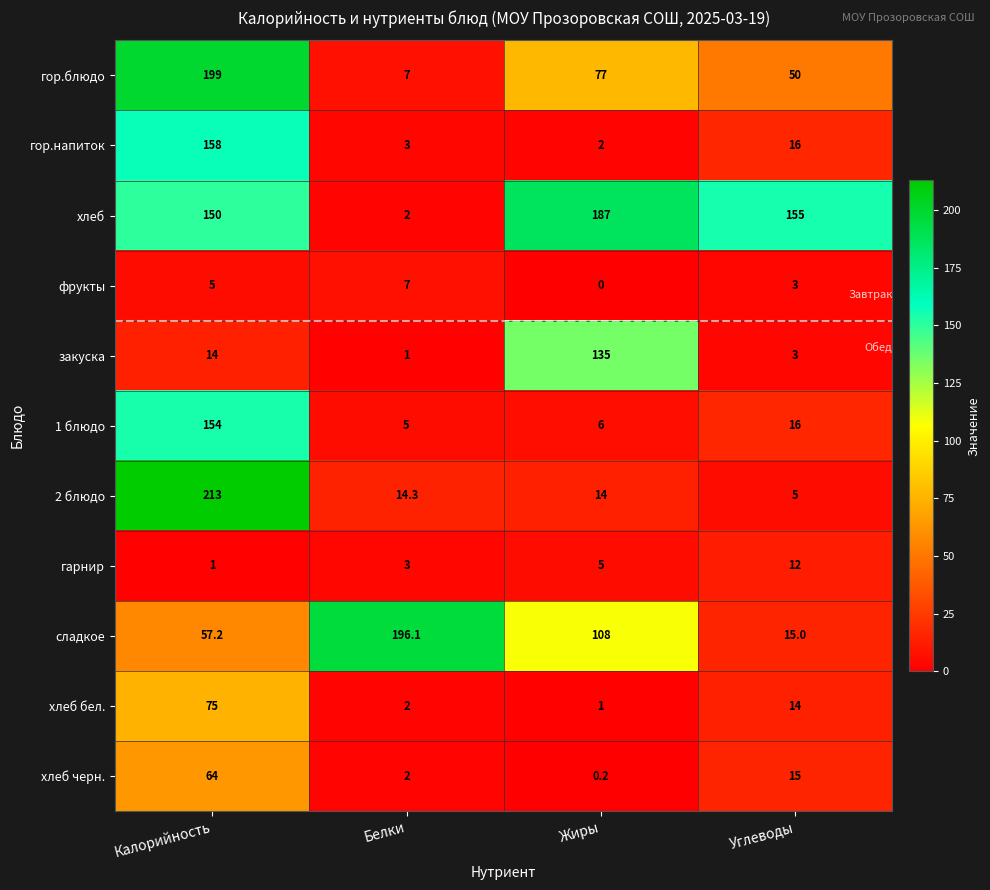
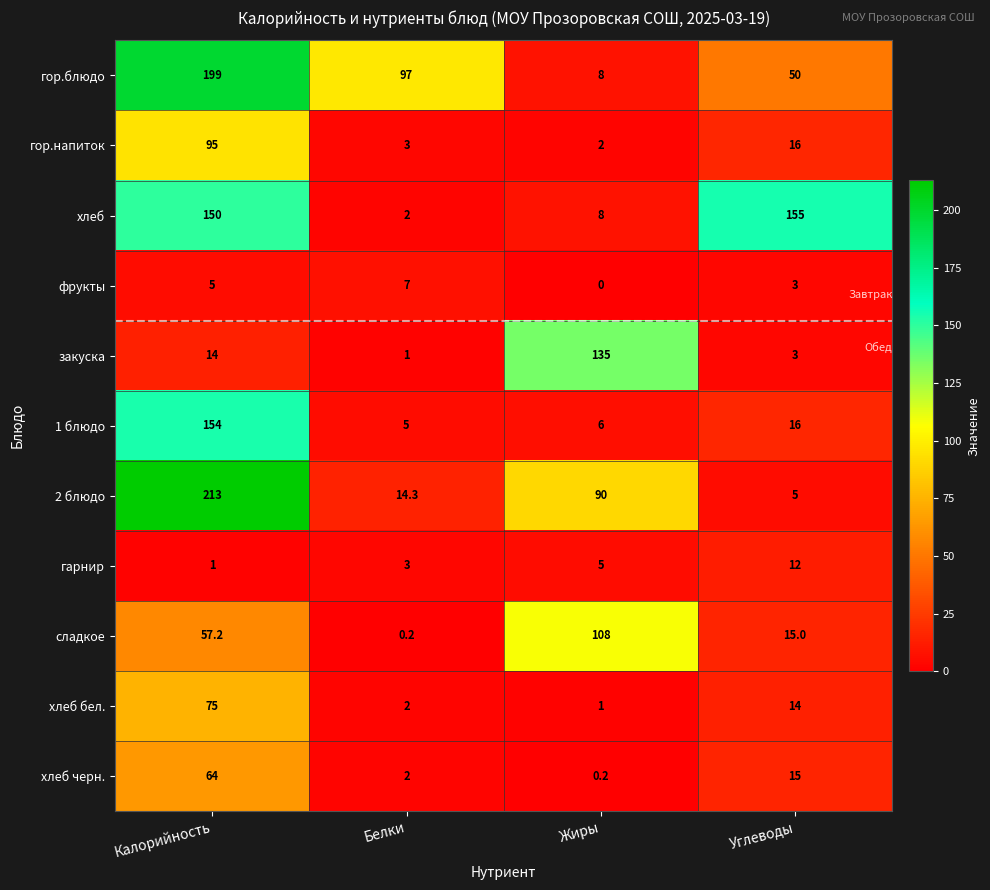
  {
    "гор.блюдо": {
      "Калорийность": 199,
-     "Белки": 7,
-     "Жиры": 77,
+     "Белки": 97,
+     "Жиры": 8,
      "Углеводы": 50
    },
    "гор.напиток": {
-     "Калорийность": 158,
+     "Калорийность": 95,
      "Белки": 3,
      "Жиры": 2,
      "Углеводы": 16
    },
    "хлеб": {
      "Калорийность": 150,
      "Белки": 2,
-     "Жиры": 187,
+     "Жиры": 8,
      "Углеводы": 155
    },
    "фрукты": {
      "Калорийность": 5,
      "Белки": 7,
      "Жиры": 0
    },
    "закуска": {
      "Калорийность": 14,
      "Белки": 1,
      "Жиры": 135
    },
    "1 блюдо": {
      "Калорийность": 154,
      "Белки": 5,
      "Жиры": 6,
      "Углеводы": 16
    },
    "2 блюдо": {
      "Калорийность": 213,
      "Белки": 14.3,
-     "Жиры": 14,
+     "Жиры": 90,
      "Углеводы": 5
    },
    "гарнир": {
      "Калорийность": 1,
      "Белки": 3,
      "Жиры": 5,
      "Углеводы": 12
    },
    "сладкое": {
      "Калорийность": 57.2,
-     "Белки": 196.1,
+     "Белки": 0.2,
      "Жиры": 108,
      "Углеводы": 15.0
    },
    "хлеб бел.": {
      "Калорийность": 75,
      "Белки": 2,
      "Жиры": 1,
      "Углеводы": 14
    },
    "хлеб черн.": {
      "Калорийность": 64,
      "Белки": 2,
      "Жиры": 0.2,
      "Углеводы": 15
    }
  }
